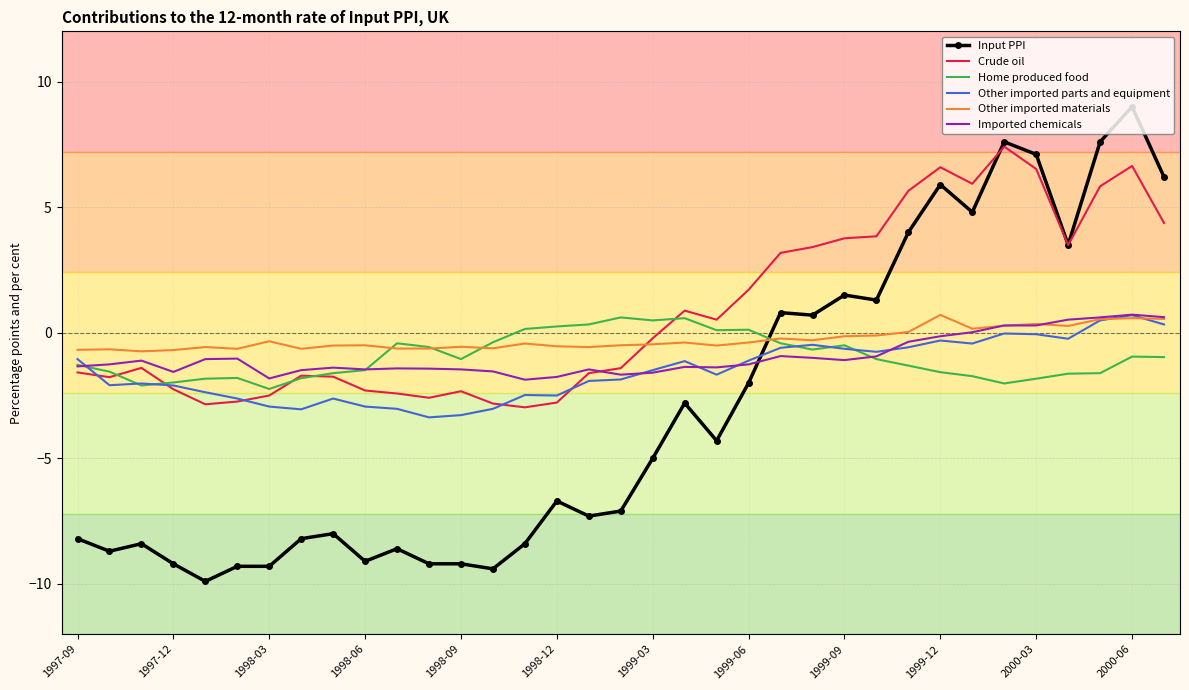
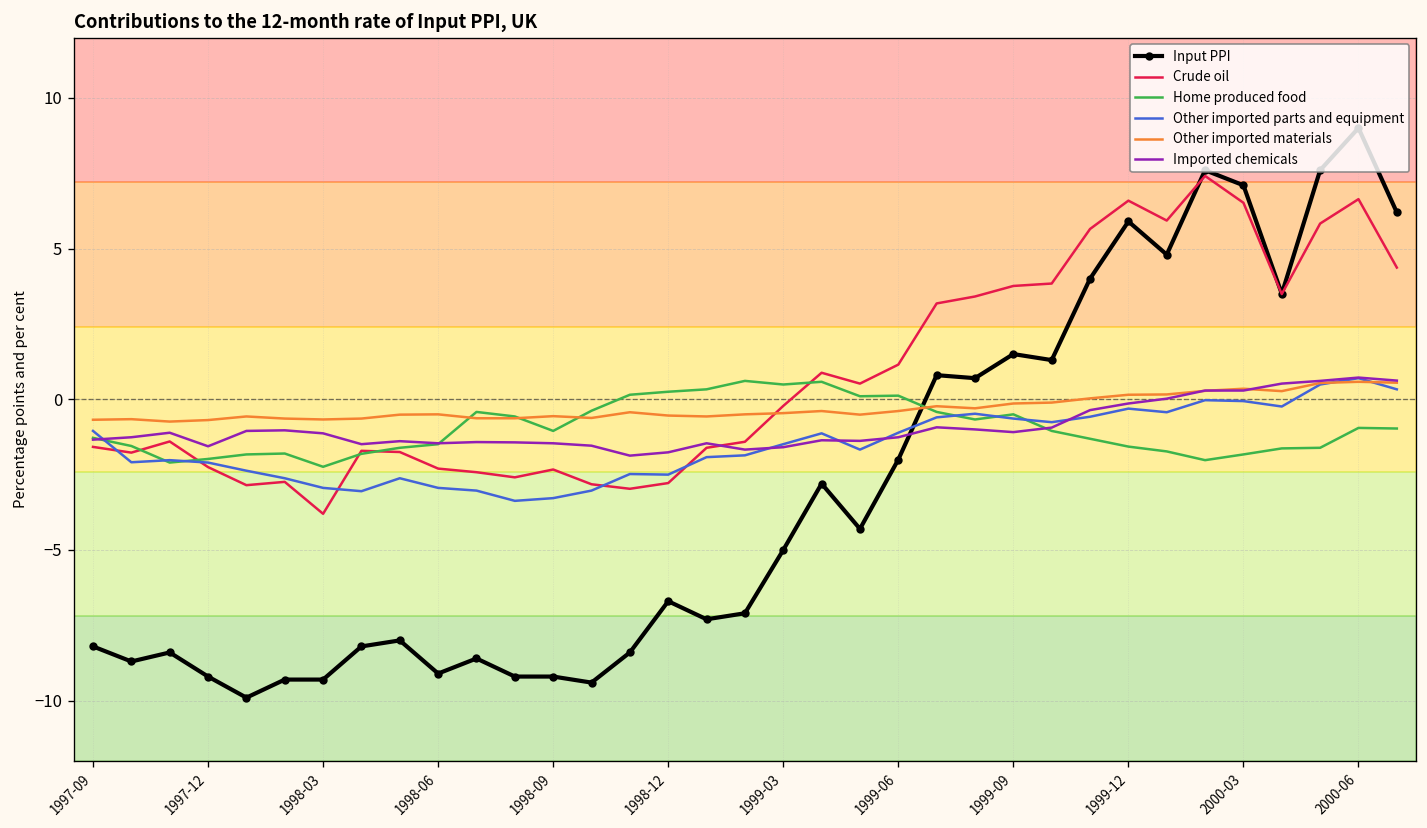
  {
    "Input PPI": {
      "1997-09": -8.2,
      "1997-12": -9.2,
      "1998-03": -9.3,
      "1998-06": -9.1,
      "1998-09": -9.2,
      "1998-12": -6.7,
      "1999-03": -5.0,
      "1999-06": -2.0,
      "1999-09": 1.5,
      "1999-12": 5.9,
      "2000-03": 7.1
    },
    "Crude oil": {
      "1997-09": -1.6,
      "1997-12": -2.3,
-     "1998-03": -2.5,
+     "1998-03": -3.8,
      "1998-06": -2.3,
      "1998-09": -2.3,
      "1998-12": -2.8,
      "1999-03": -0.2,
-     "1999-06": 1.7,
+     "1999-06": 1.2,
      "1999-09": 3.8,
      "1999-12": 6.6,
      "2000-03": 6.5,
      "2000-06": 6.6
    },
    "Home produced food": {
      "1997-12": -2.0,
      "1998-03": -2.2,
      "1998-09": -1.1,
      "1998-12": 0.3,
      "1999-03": 0.5,
      "1999-06": 0.1,
      "1999-09": -0.5,
      "1999-12": -1.6,
      "2000-03": -1.8,
      "2000-06": -1.0
    },
    "Other imported parts and equipment": {
      "1997-09": -1.1,
      "1997-12": -2.1,
      "1998-03": -2.9,
      "1998-06": -2.9,
      "1998-09": -3.3,
      "1998-12": -2.5,
      "1999-06": -1.1,
      "1999-09": -0.6,
      "1999-12": -0.3,
      "2000-03": -0.1
    },
    "Other imported materials": {
      "1997-09": -0.7,
      "1997-12": -0.7,
-     "1998-03": -0.3,
+     "1998-03": -0.7,
      "1998-06": -0.5,
      "1998-09": -0.6,
      "1998-12": -0.5,
      "1999-03": -0.5,
      "1999-06": -0.4,
      "1999-09": -0.1,
-     "1999-12": 0.7,
+     "1999-12": 0.2,
      "2000-06": 0.6
    },
    "Imported chemicals": {
      "1997-12": -1.6,
-     "1998-03": -1.8,
+     "1998-03": -1.1,
      "1998-09": -1.5,
      "1998-12": -1.8,
      "1999-06": -1.3,
      "1999-09": -1.1,
      "1999-12": -0.1
    }
  }
